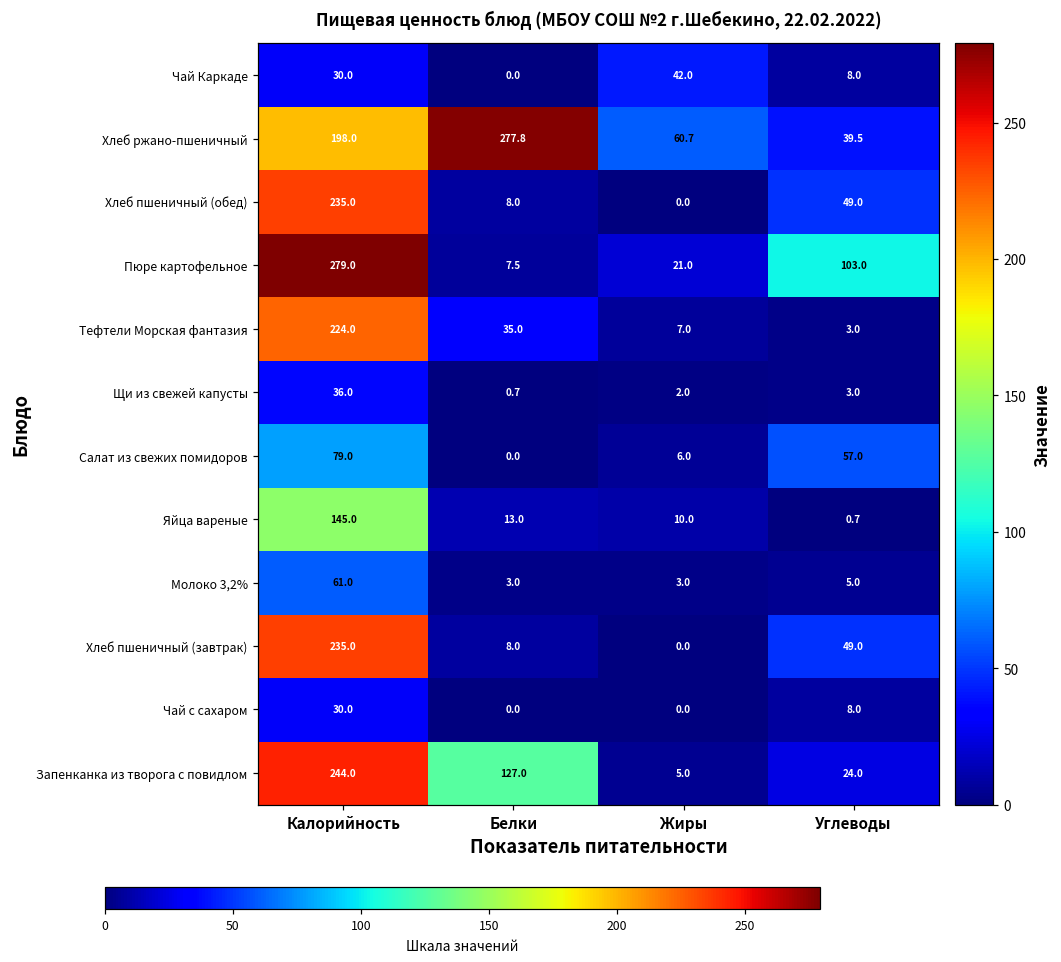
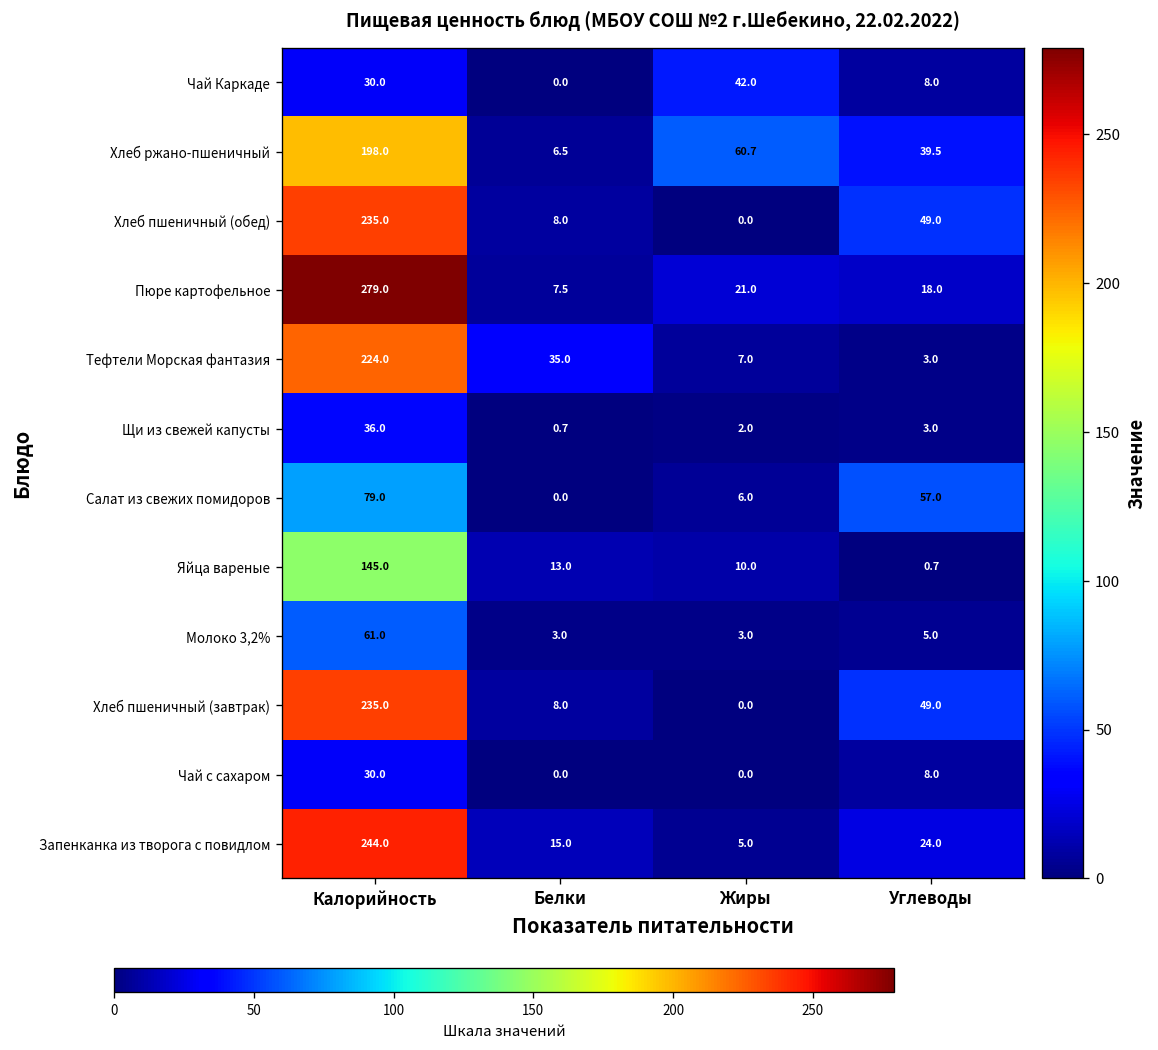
  {
    "Чай Каркаде": {
      "Калорийность": 30.0,
      "Белки": 0.0,
      "Жиры": 42.0,
      "Углеводы": 8.0
    },
    "Хлеб ржано-пшеничный": {
      "Калорийность": 198.0,
-     "Белки": 277.8,
+     "Белки": 6.5,
      "Жиры": 60.7,
      "Углеводы": 39.5
    },
    "Хлеб пшеничный (обед)": {
      "Калорийность": 235.0,
      "Белки": 8.0,
      "Жиры": 0.0,
      "Углеводы": 49.0
    },
    "Пюре картофельное": {
      "Калорийность": 279.0,
      "Белки": 7.5,
      "Жиры": 21.0,
-     "Углеводы": 103.0
+     "Углеводы": 18.0
    },
    "Тефтели Морская фантазия": {
      "Калорийность": 224.0,
      "Белки": 35.0,
      "Жиры": 7.0,
      "Углеводы": 3.0
    },
    "Щи из свежей капусты": {
      "Калорийность": 36.0,
      "Белки": 0.7,
      "Жиры": 2.0,
      "Углеводы": 3.0
    },
    "Салат из свежих помидоров": {
      "Калорийность": 79.0,
      "Белки": 0.0,
      "Жиры": 6.0,
      "Углеводы": 57.0
    },
    "Яйца вареные": {
      "Калорийность": 145.0,
      "Белки": 13.0,
      "Жиры": 10.0,
      "Углеводы": 0.7
    },
    "Молоко 3,2%": {
      "Калорийность": 61.0,
      "Белки": 3.0,
      "Жиры": 3.0,
      "Углеводы": 5.0
    },
    "Хлеб пшеничный (завтрак)": {
      "Калорийность": 235.0,
      "Белки": 8.0,
      "Жиры": 0.0,
      "Углеводы": 49.0
    },
    "Чай с сахаром": {
      "Калорийность": 30.0,
      "Белки": 0.0,
      "Жиры": 0.0,
      "Углеводы": 8.0
    },
    "Запенканка из творога с повидлом": {
      "Калорийность": 244.0,
-     "Белки": 127.0,
+     "Белки": 15.0,
      "Жиры": 5.0,
      "Углеводы": 24.0
    }
  }
